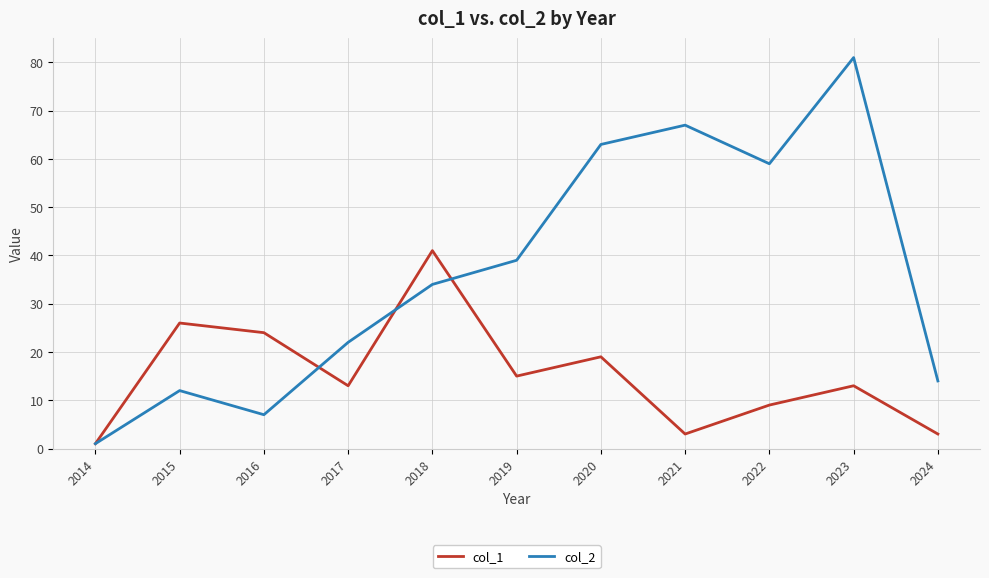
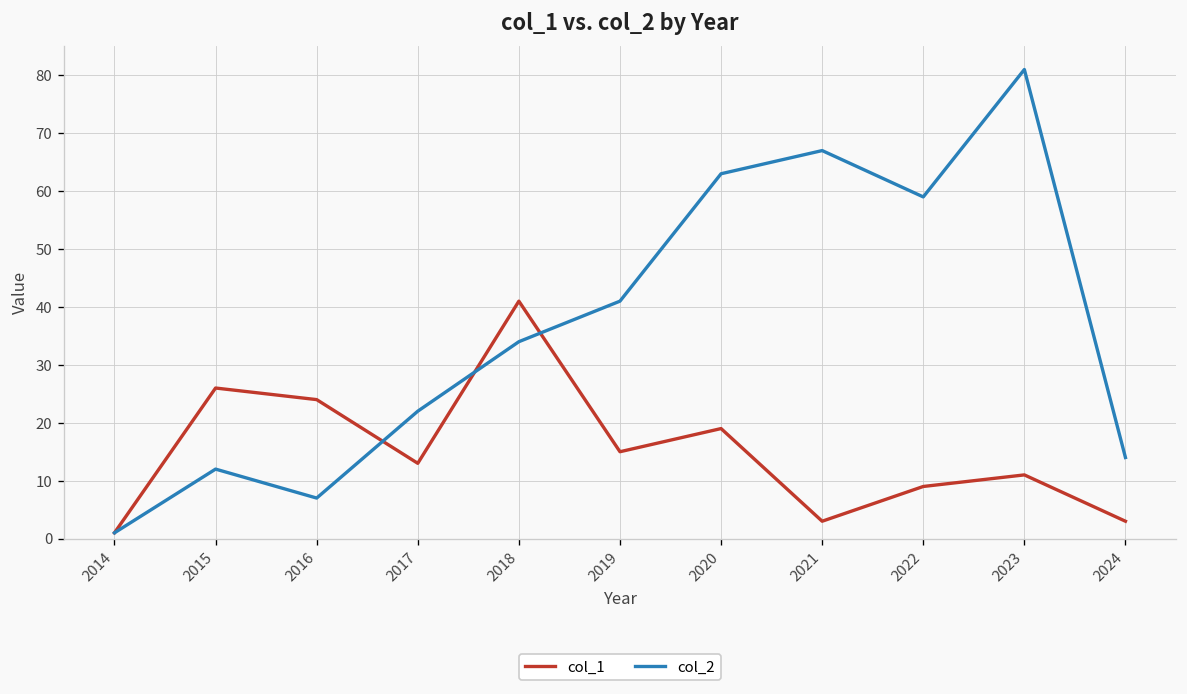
  {
    "col_1": {
      "2015": 26,
      "2016": 24,
      "2017": 13,
      "2018": 41,
      "2019": 15,
      "2020": 19,
      "2021": 3,
      "2022": 9,
-     "2023": 13,
+     "2023": 11,
      "2024": 3
    },
    "col_2": {
      "2015": 12,
      "2016": 7,
      "2017": 22,
      "2018": 34,
-     "2019": 39,
+     "2019": 41,
      "2020": 63,
      "2021": 67,
      "2022": 59,
      "2023": 81,
      "2024": 14
    }
  }
